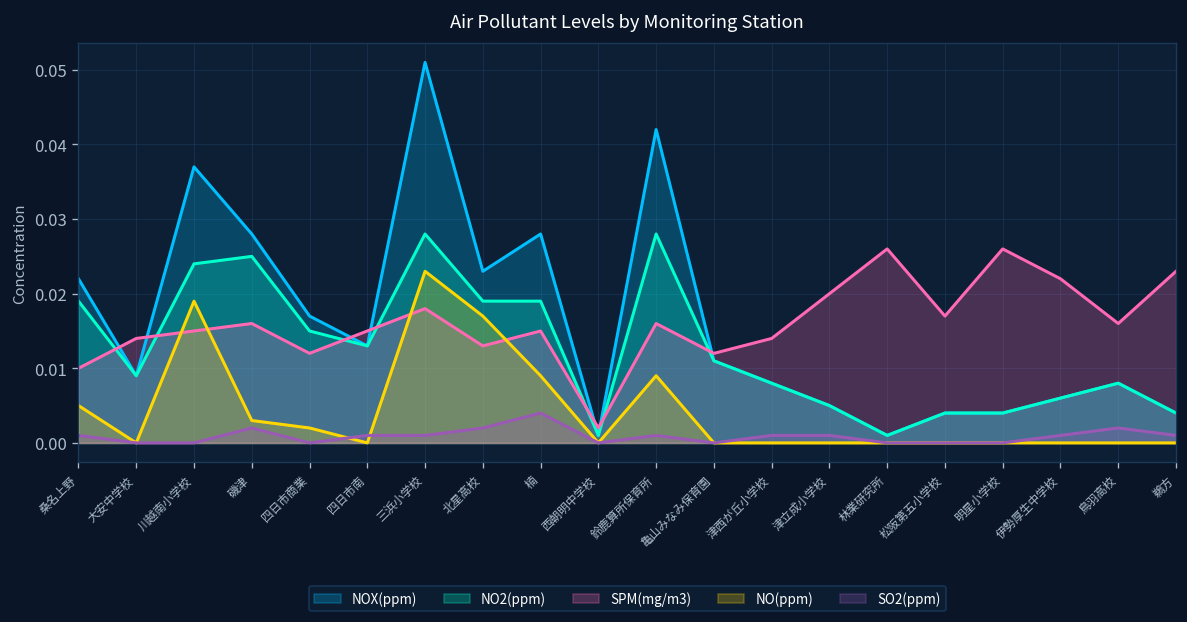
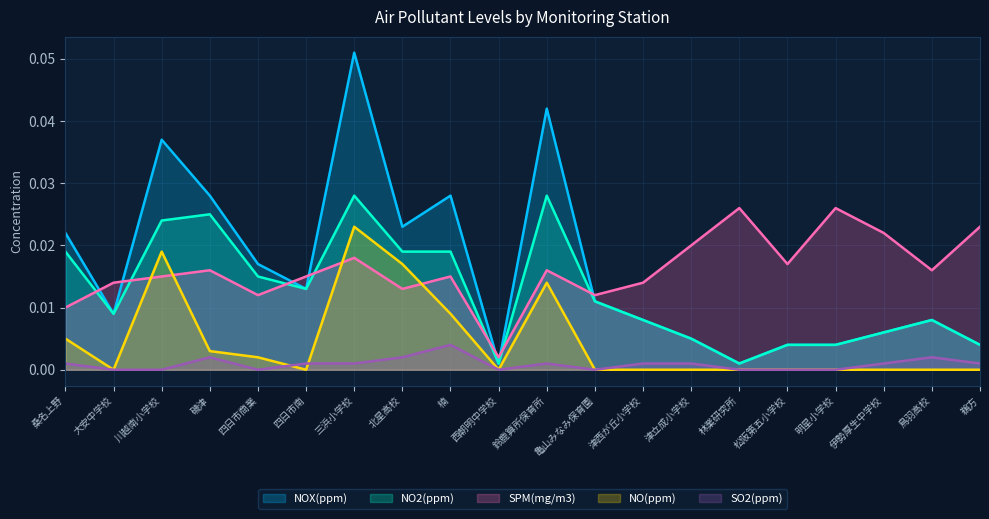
  {
    "NO(ppm)": {
      "桑名上野": 0.005,
      "川越南小学校": 0.019,
      "磯津": 0.003,
      "四日市商業": 0.002,
      "四日市南": 0.000,
      "三浜小学校": 0.023,
      "北星高校": 0.017,
      "楠": 0.009,
-     "鈴鹿算所保育所": 0.009,
+     "鈴鹿算所保育所": 0.014,
      "津西が丘小学校": 0.000,
      "津立成小学校": 0.000,
      "伊勢厚生中学校": 0.000,
      "鳥羽高校": 0.000,
      "鵜方": 0.000
    }
  }
